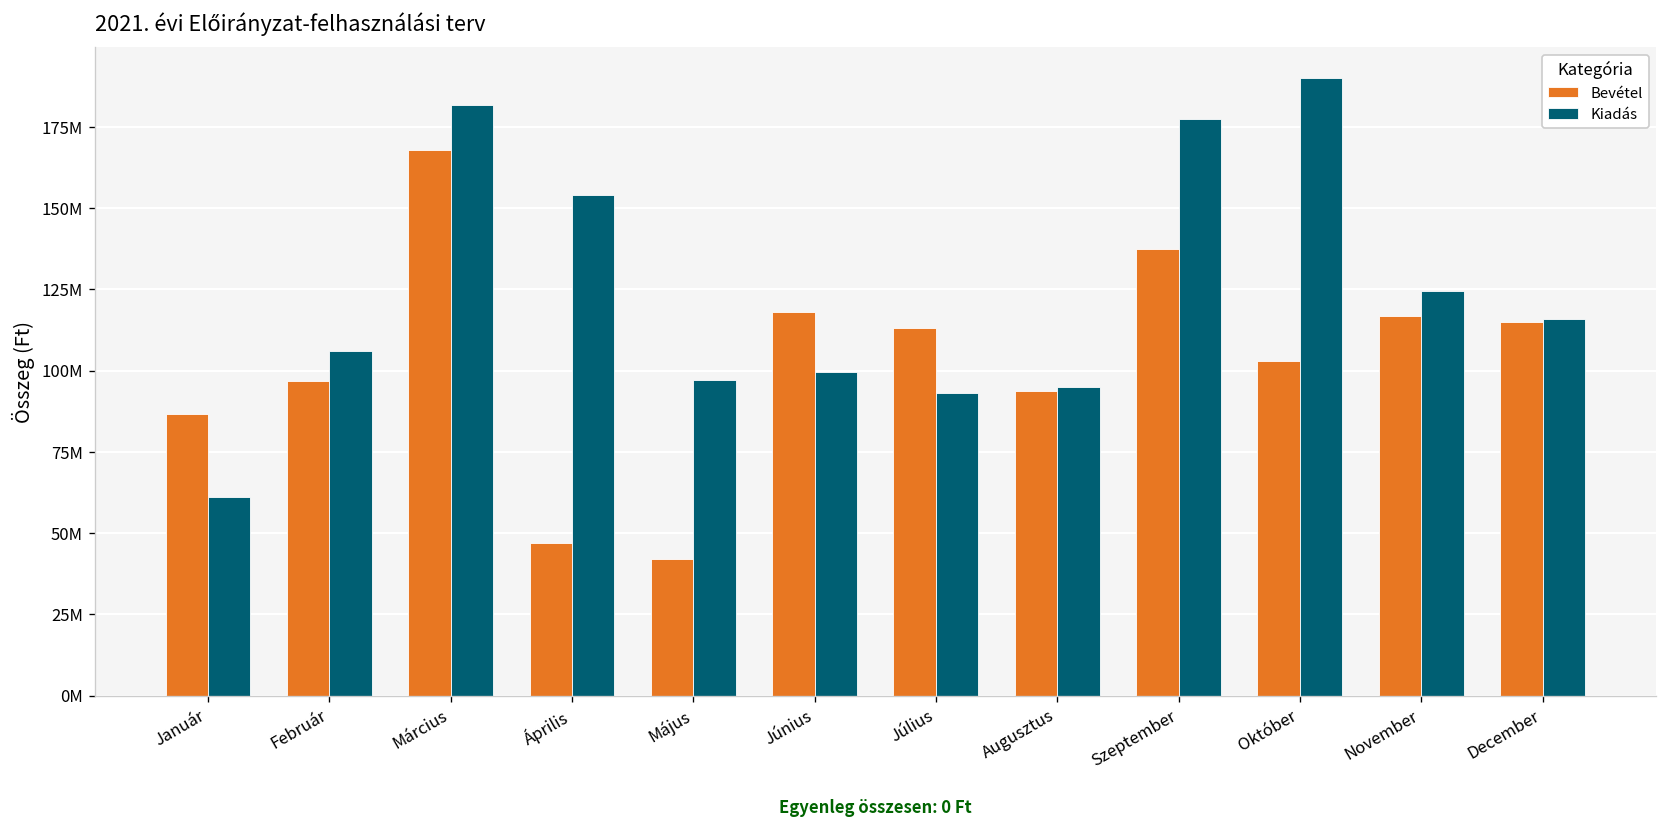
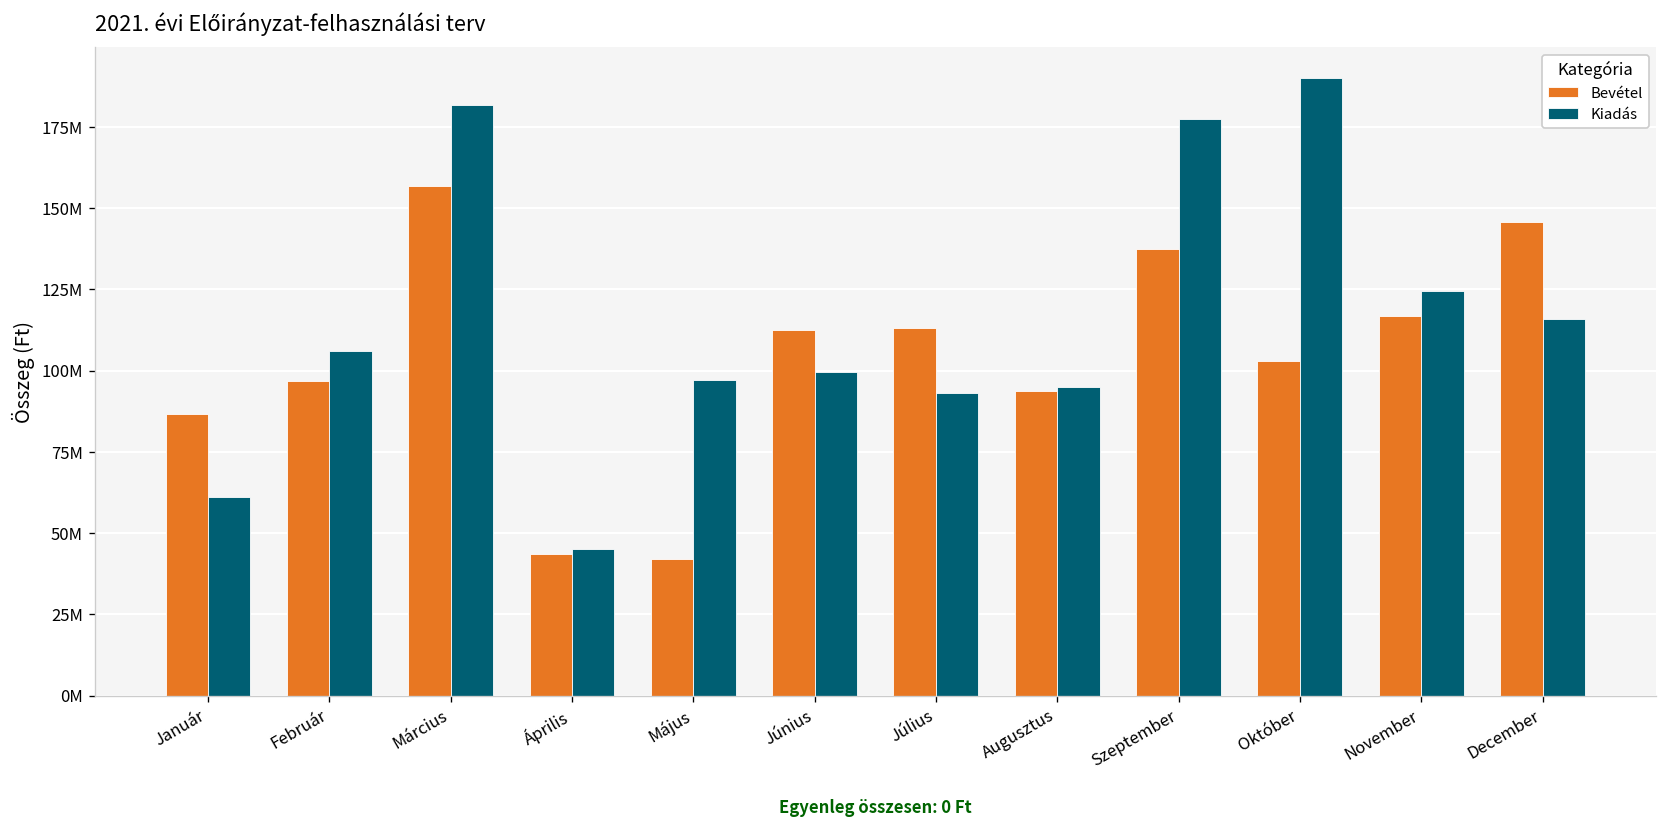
  {
    "Bevétel": {
      "Január": 87000000,
      "Február": 97000000,
-     "Március": 168000000,
-     "Április": 47000000,
+     "Március": 157000000,
+     "Április": 43000000,
      "Május": 42000000,
-     "Június": 118000000,
+     "Június": 112000000,
      "Július": 113000000,
      "Augusztus": 94000000,
      "Szeptember": 137000000,
      "Október": 103000000,
      "November": 117000000,
-     "December": 115000000
+     "December": 146000000
    },
    "Kiadás": {
      "Január": 61000000,
      "Február": 106000000,
      "Március": 182000000,
-     "Április": 154000000,
+     "Április": 45000000,
      "Május": 97000000,
      "Június": 100000000,
      "Július": 93000000,
      "Augusztus": 95000000,
      "Szeptember": 177000000,
      "Október": 190000000,
      "November": 124000000,
      "December": 116000000
    }
  }
